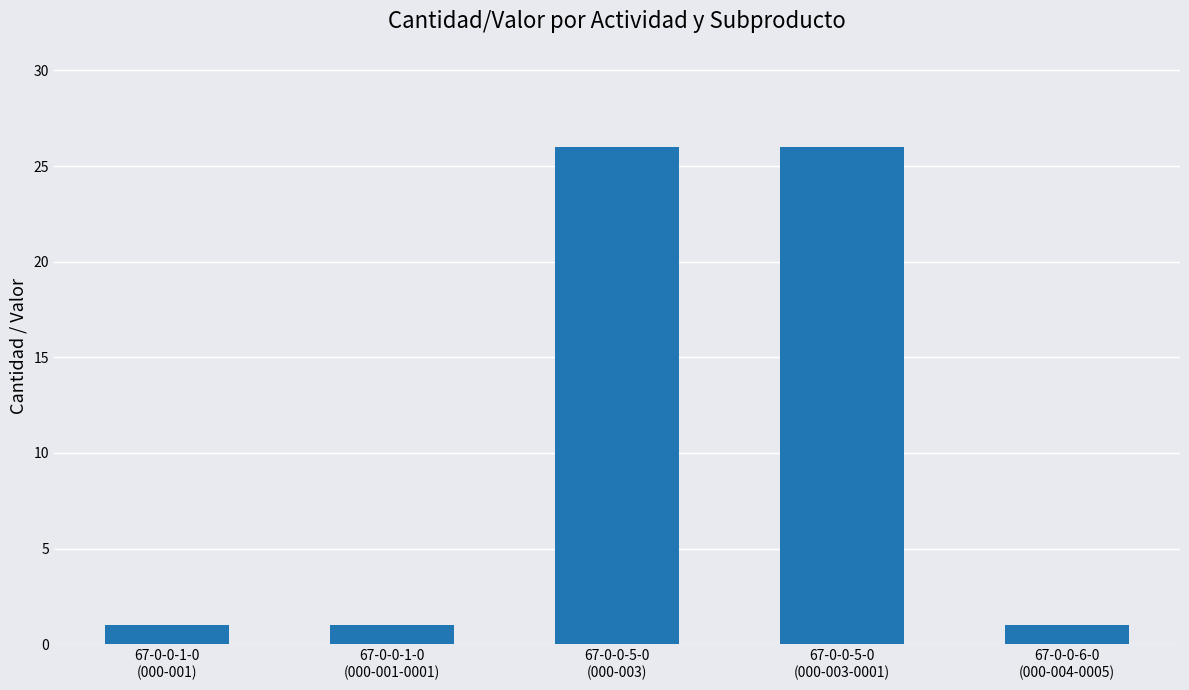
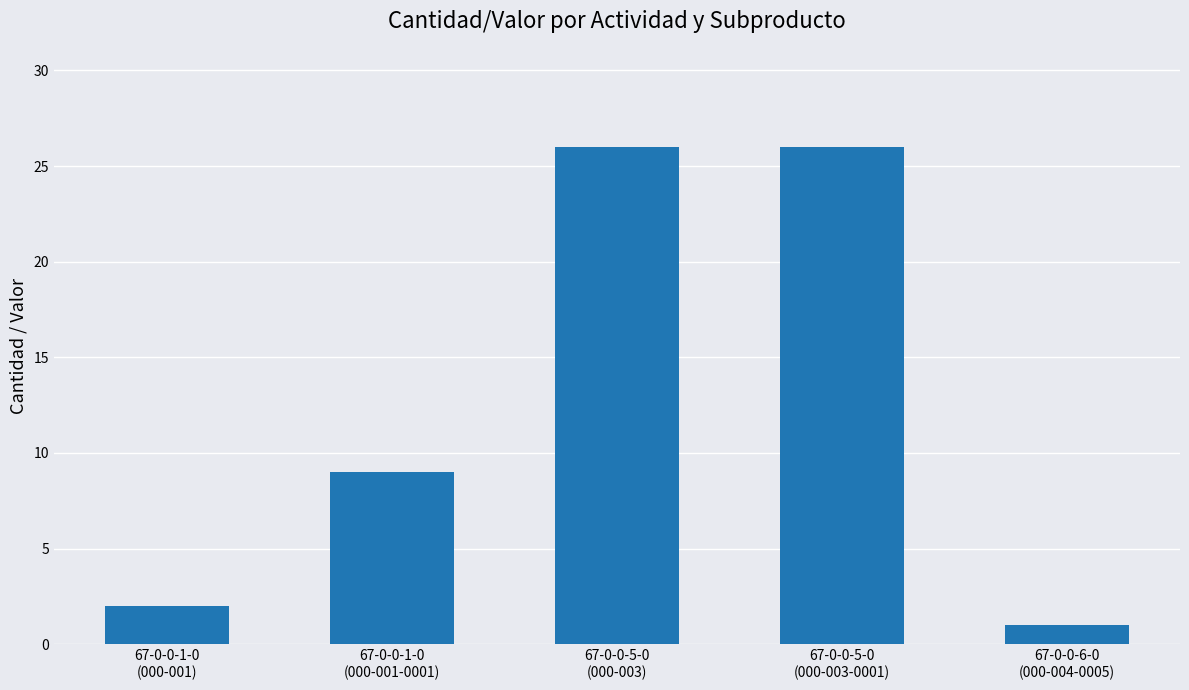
  {
-   "67-0-0-1-0 (000-001)": 1,
-   "67-0-0-1-0 (000-001-0001)": 1,
+   "67-0-0-1-0 (000-001)": 2,
+   "67-0-0-1-0 (000-001-0001)": 9,
    "67-0-0-5-0 (000-003)": 26,
    "67-0-0-5-0 (000-003-0001)": 26,
    "67-0-0-6-0 (000-004-0005)": 1
  }
